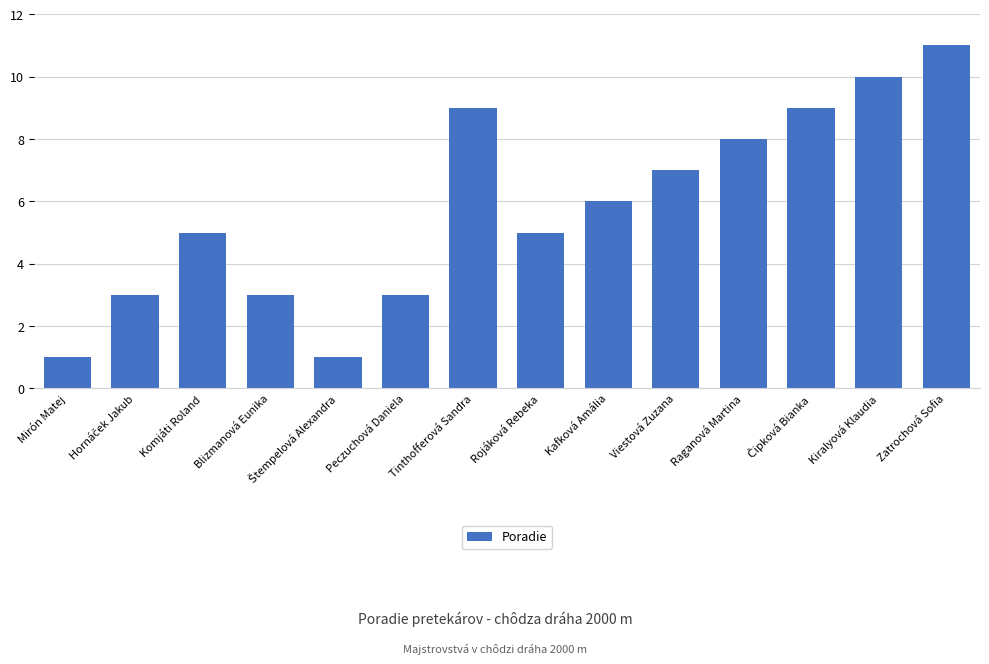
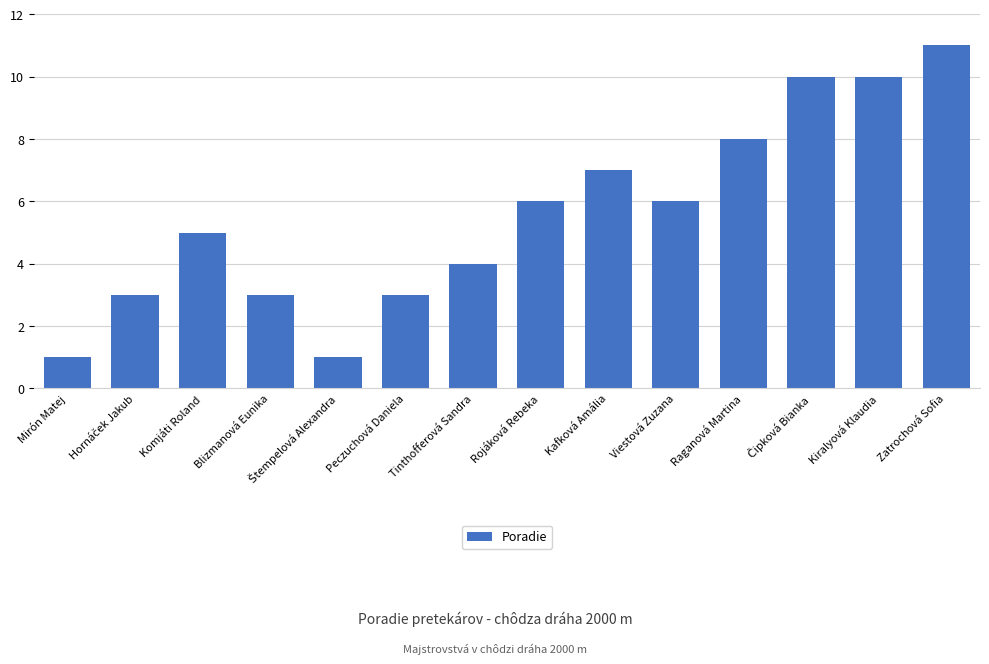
  {
    "Mirón Matej": 1,
    "Hornáček Jakub": 3,
    "Komjáti Roland": 5,
    "Blizmanová Eunika": 3,
    "Štempelová Alexandra": 1,
    "Peczuchová Daniela": 3,
-   "Tinthofferová Sandra": 9,
-   "Rojáková Rebeka": 5,
-   "Kafková Amália": 6,
-   "Viestová Zuzana": 7,
+   "Tinthofferová Sandra": 4,
+   "Rojáková Rebeka": 6,
+   "Kafková Amália": 7,
+   "Viestová Zuzana": 6,
    "Raganová Martina": 8,
-   "Čipková Bianka": 9,
+   "Čipková Bianka": 10,
    "Kiralyová Klaudia": 10,
    "Zatrochová Sofia": 11
  }
